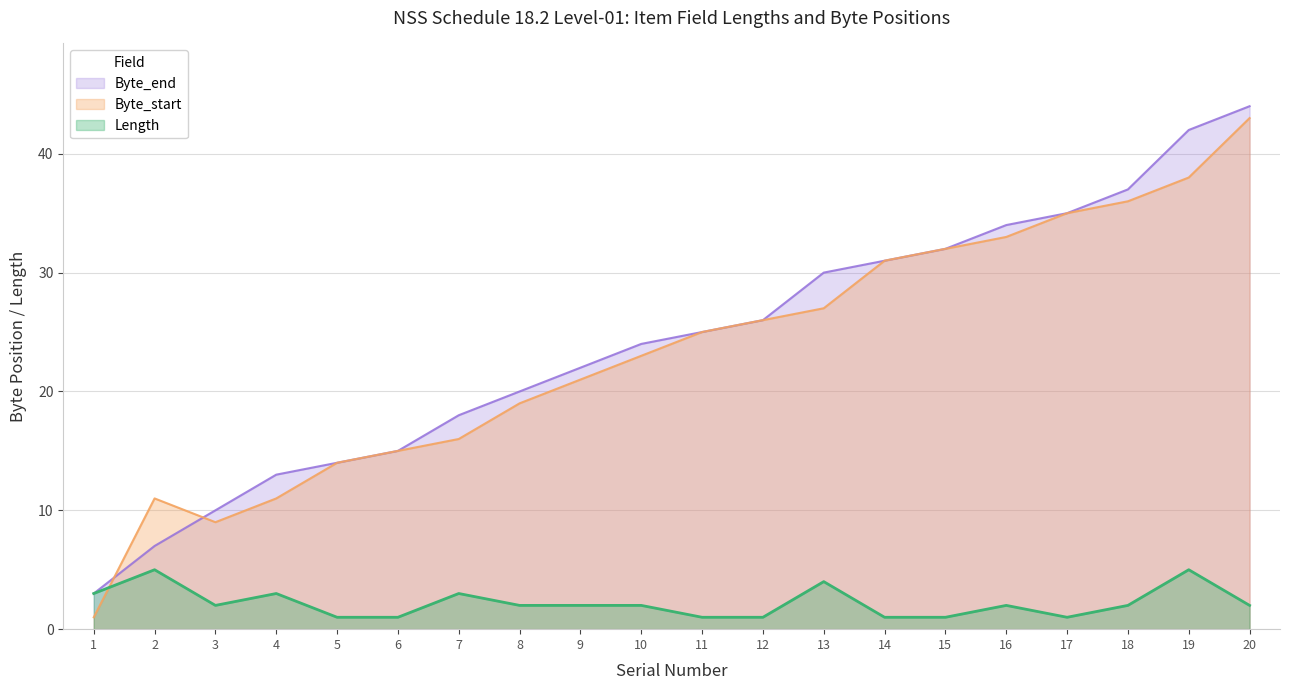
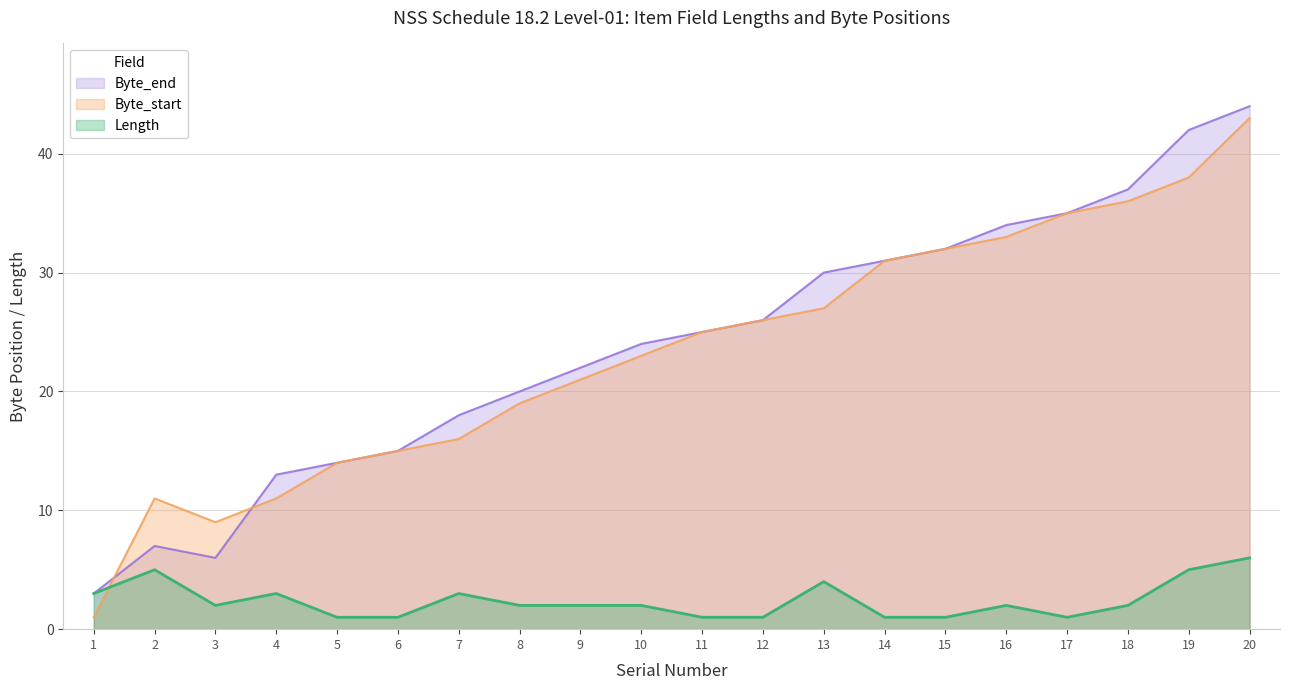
  {
    "Byte_end": {
      "2": 7,
-     "3": 10,
+     "3": 6,
      "4": 13,
      "7": 18,
      "8": 20,
      "9": 22,
      "10": 24,
      "13": 30,
      "16": 34,
      "18": 37,
      "19": 42,
      "20": 44
    },
    "Byte_start": {
      "1": 1,
      "2": 11,
      "3": 9,
      "4": 11,
      "7": 16,
      "8": 19,
      "9": 21,
      "10": 23,
      "13": 27,
      "16": 33,
      "18": 36,
      "19": 38,
      "20": 43
    },
    "Length": {
      "2": 5,
      "3": 2,
      "4": 3,
      "5": 1,
      "6": 1,
      "7": 3,
      "8": 2,
      "9": 2,
      "10": 2,
      "11": 1,
      "12": 1,
      "13": 4,
      "14": 1,
      "15": 1,
      "16": 2,
      "17": 1,
      "18": 2,
      "19": 5,
-     "20": 2
+     "20": 6
    }
  }
